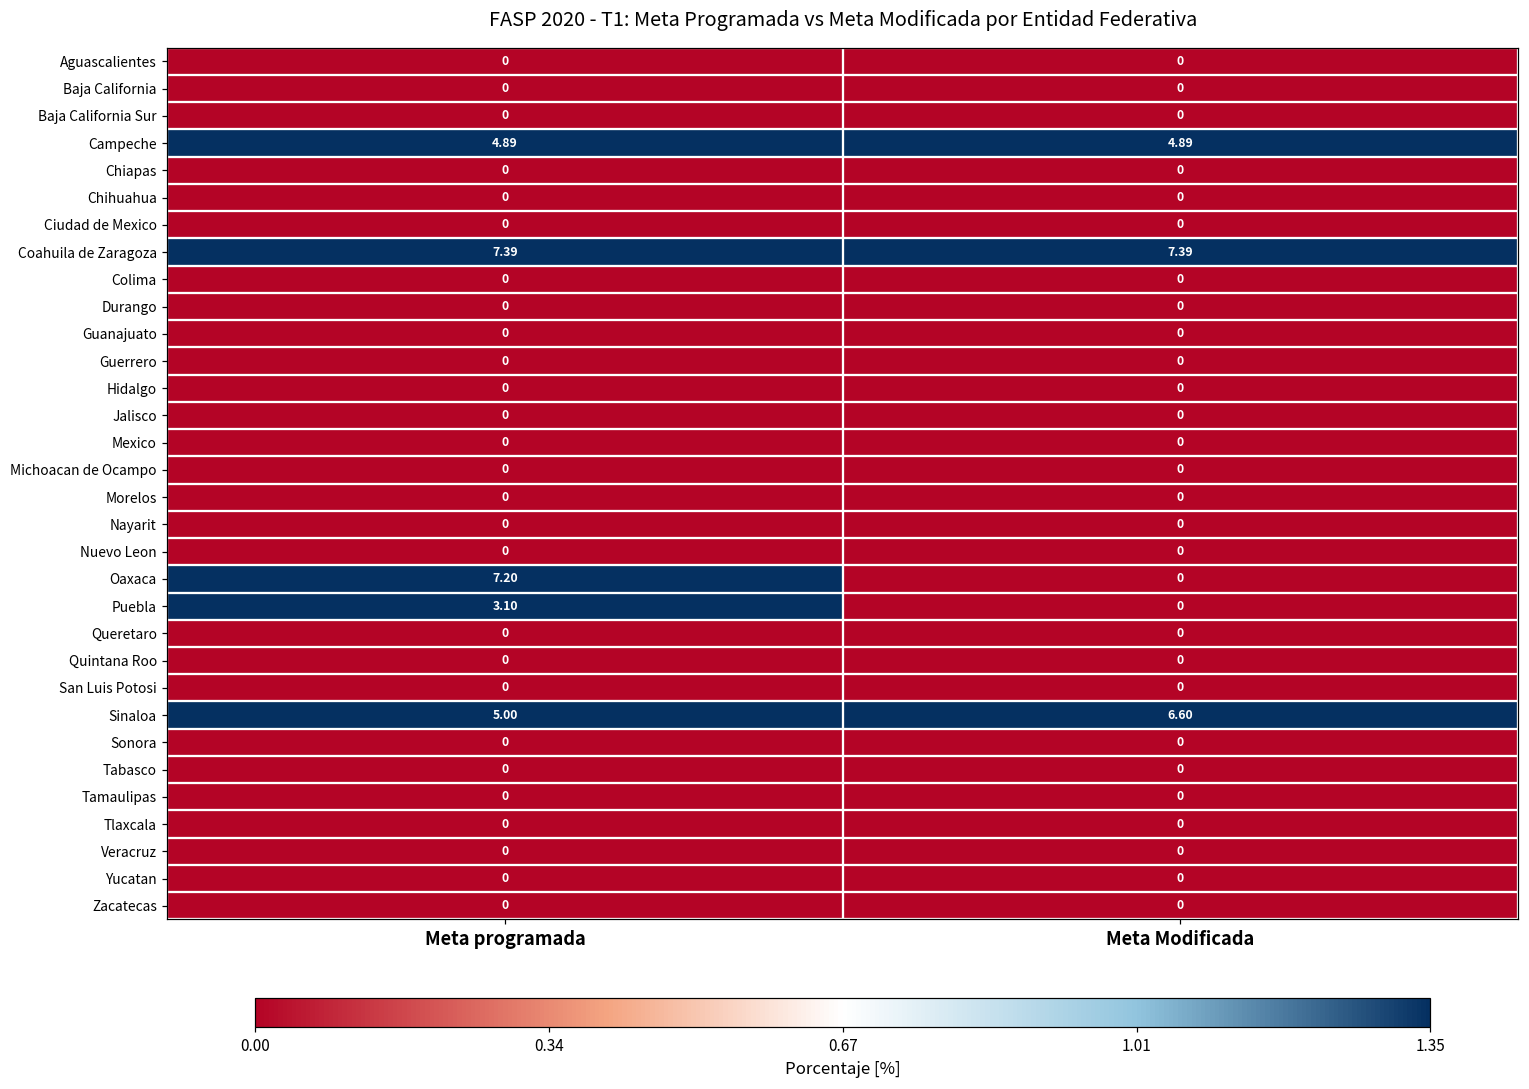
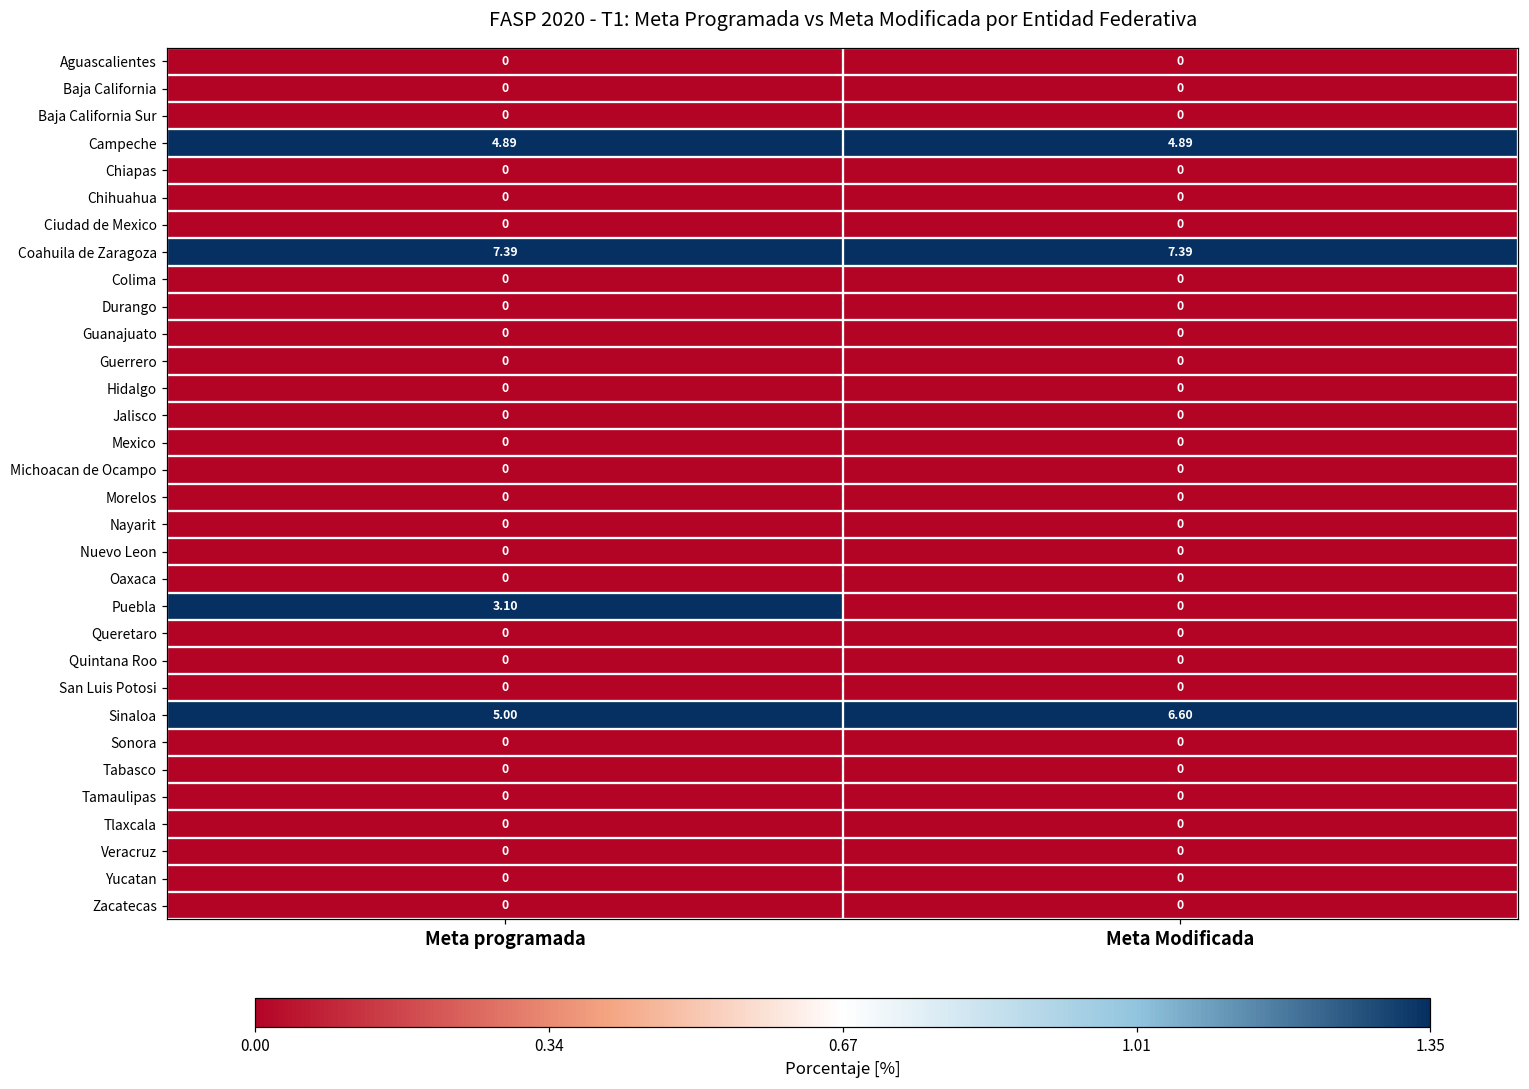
  {
    "Aguascalientes": {
      "Meta programada": 0,
      "Meta Modificada": 0
    },
    "Baja California": {
      "Meta programada": 0,
      "Meta Modificada": 0
    },
    "Baja California Sur": {
      "Meta programada": 0,
      "Meta Modificada": 0
    },
    "Campeche": {
      "Meta programada": 4.89,
      "Meta Modificada": 4.89
    },
    "Chiapas": {
      "Meta programada": 0,
      "Meta Modificada": 0
    },
    "Chihuahua": {
      "Meta programada": 0,
      "Meta Modificada": 0
    },
    "Ciudad de Mexico": {
      "Meta programada": 0,
      "Meta Modificada": 0
    },
    "Coahuila de Zaragoza": {
      "Meta programada": 7.39,
      "Meta Modificada": 7.39
    },
    "Colima": {
      "Meta programada": 0,
      "Meta Modificada": 0
    },
    "Durango": {
      "Meta programada": 0,
      "Meta Modificada": 0
    },
    "Guanajuato": {
      "Meta programada": 0,
      "Meta Modificada": 0
    },
    "Guerrero": {
      "Meta programada": 0,
      "Meta Modificada": 0
    },
    "Hidalgo": {
      "Meta programada": 0,
      "Meta Modificada": 0
    },
    "Jalisco": {
      "Meta programada": 0,
      "Meta Modificada": 0
    },
    "Mexico": {
      "Meta programada": 0,
      "Meta Modificada": 0
    },
    "Michoacan de Ocampo": {
      "Meta programada": 0,
      "Meta Modificada": 0
    },
    "Morelos": {
      "Meta programada": 0,
      "Meta Modificada": 0
    },
    "Nayarit": {
      "Meta programada": 0,
      "Meta Modificada": 0
    },
    "Nuevo Leon": {
      "Meta programada": 0,
      "Meta Modificada": 0
    },
    "Oaxaca": {
-     "Meta programada": 7.20,
+     "Meta programada": 0,
      "Meta Modificada": 0
    },
    "Puebla": {
      "Meta programada": 3.10,
      "Meta Modificada": 0
    },
    "Queretaro": {
      "Meta programada": 0,
      "Meta Modificada": 0
    },
    "Quintana Roo": {
      "Meta programada": 0,
      "Meta Modificada": 0
    },
    "San Luis Potosi": {
      "Meta programada": 0,
      "Meta Modificada": 0
    },
    "Sinaloa": {
      "Meta programada": 5.00,
      "Meta Modificada": 6.60
    },
    "Sonora": {
      "Meta programada": 0,
      "Meta Modificada": 0
    },
    "Tabasco": {
      "Meta programada": 0,
      "Meta Modificada": 0
    },
    "Tamaulipas": {
      "Meta programada": 0,
      "Meta Modificada": 0
    },
    "Tlaxcala": {
      "Meta programada": 0,
      "Meta Modificada": 0
    },
    "Veracruz": {
      "Meta programada": 0,
      "Meta Modificada": 0
    },
    "Yucatan": {
      "Meta programada": 0,
      "Meta Modificada": 0
    },
    "Zacatecas": {
      "Meta programada": 0,
      "Meta Modificada": 0
    }
  }
